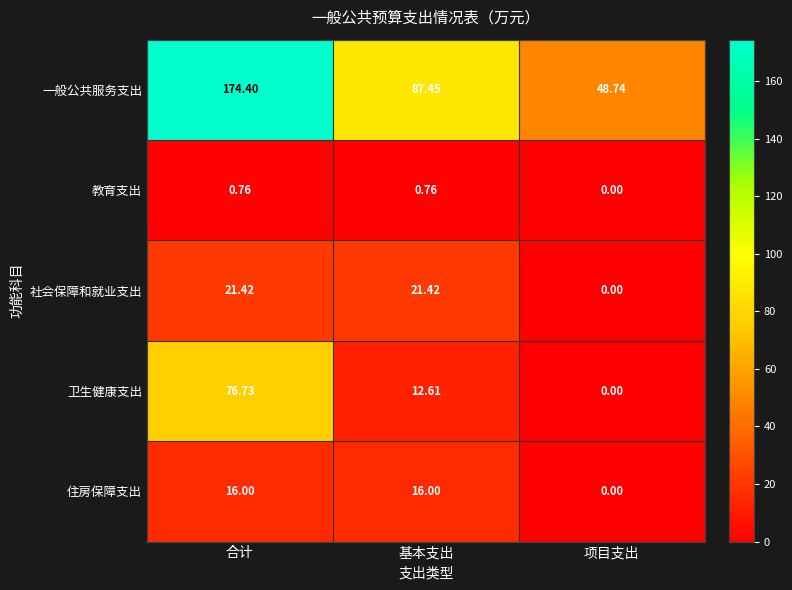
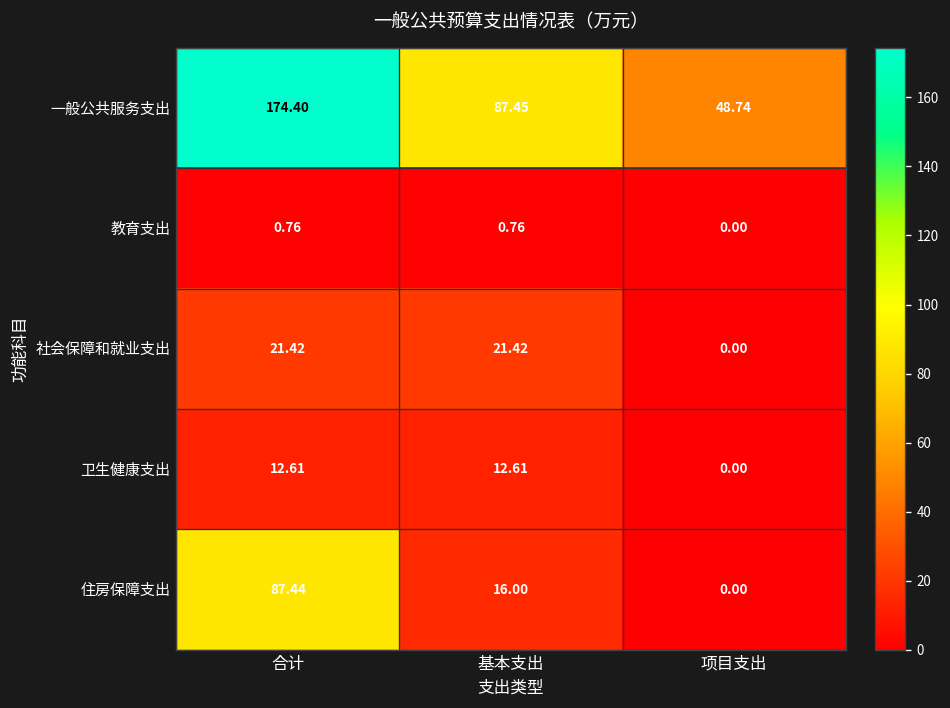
  {
    "一般公共服务支出": {
      "合计": 174.40,
      "基本支出": 87.45,
      "项目支出": 48.74
    },
    "教育支出": {
      "合计": 0.76,
      "基本支出": 0.76,
      "项目支出": 0.00
    },
    "社会保障和就业支出": {
      "合计": 21.42,
      "基本支出": 21.42,
      "项目支出": 0.00
    },
    "卫生健康支出": {
-     "合计": 76.73,
+     "合计": 12.61,
      "基本支出": 12.61,
      "项目支出": 0.00
    },
    "住房保障支出": {
-     "合计": 16.00,
+     "合计": 87.44,
      "基本支出": 16.00,
      "项目支出": 0.00
    }
  }
